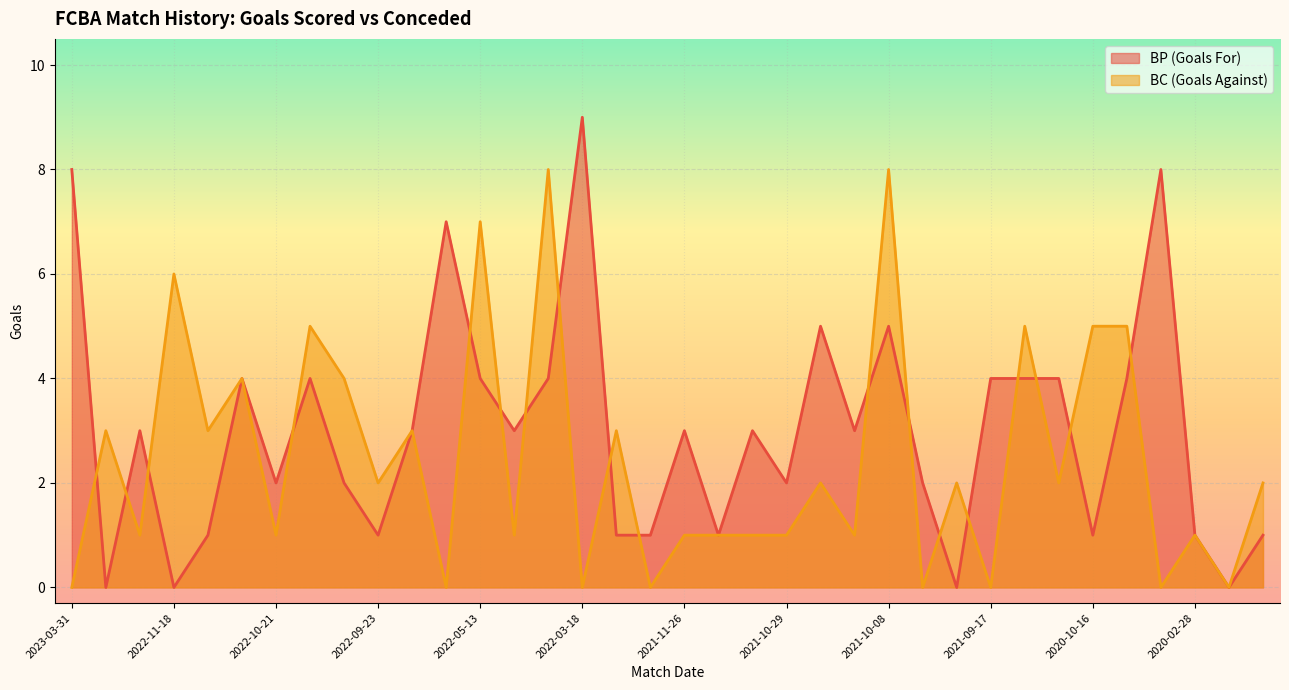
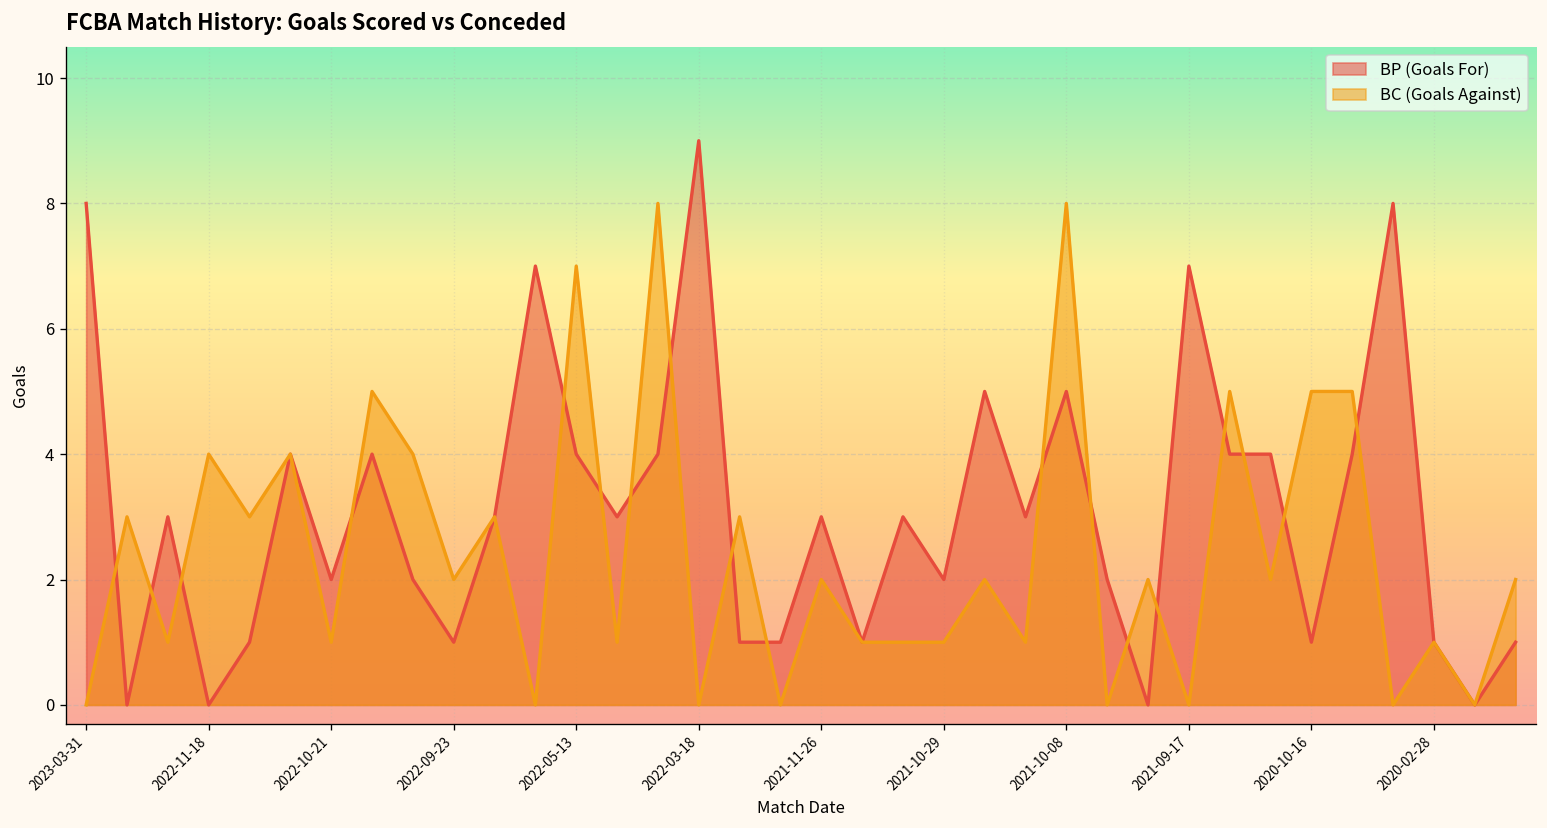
  {
    "BP (Goals For)": {
      "2023-03-31": 8,
      "2022-11-18": 0,
      "2022-10-21": 2,
      "2022-09-23": 1,
      "2022-05-13": 4,
      "2022-03-18": 9,
      "2021-11-26": 3,
      "2021-10-29": 2,
      "2021-10-08": 5,
-     "2021-09-17": 4,
+     "2021-09-17": 7,
      "2020-10-16": 1
    },
    "BC (Goals Against)": {
      "2023-03-31": 0,
-     "2022-11-18": 6,
+     "2022-11-18": 4,
      "2022-10-21": 1,
      "2022-09-23": 2,
      "2022-05-13": 7,
      "2022-03-18": 0,
-     "2021-11-26": 1,
+     "2021-11-26": 2,
      "2021-10-29": 1,
      "2021-10-08": 8,
      "2021-09-17": 0,
      "2020-10-16": 5
    }
  }
